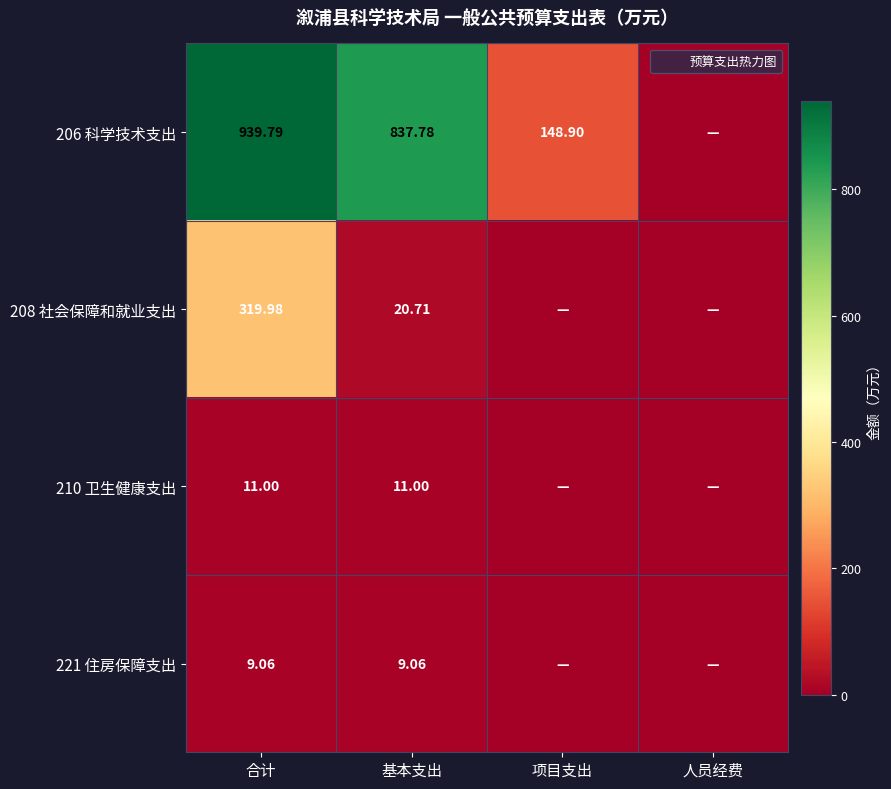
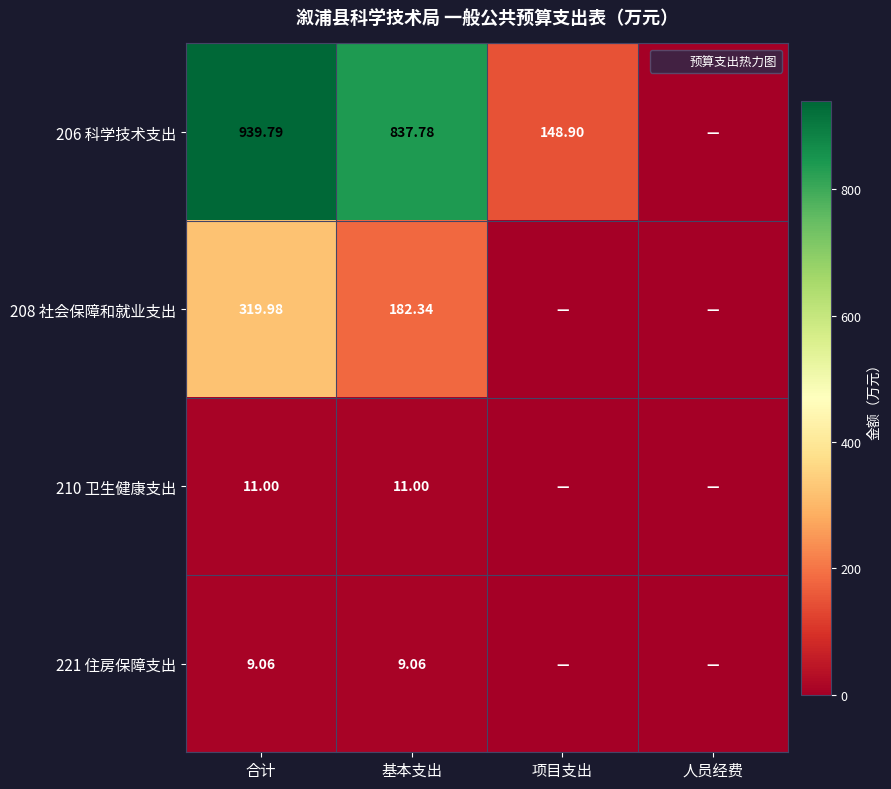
  {
    "206 科学技术支出": {
      "合计": 939.79,
      "基本支出": 837.78,
      "项目支出": 148.90
    },
    "208 社会保障和就业支出": {
      "合计": 319.98,
-     "基本支出": 20.71
+     "基本支出": 182.34
    },
    "210 卫生健康支出": {
      "合计": 11.00,
      "基本支出": 11.00
    },
    "221 住房保障支出": {
      "合计": 9.06,
      "基本支出": 9.06
    }
  }
